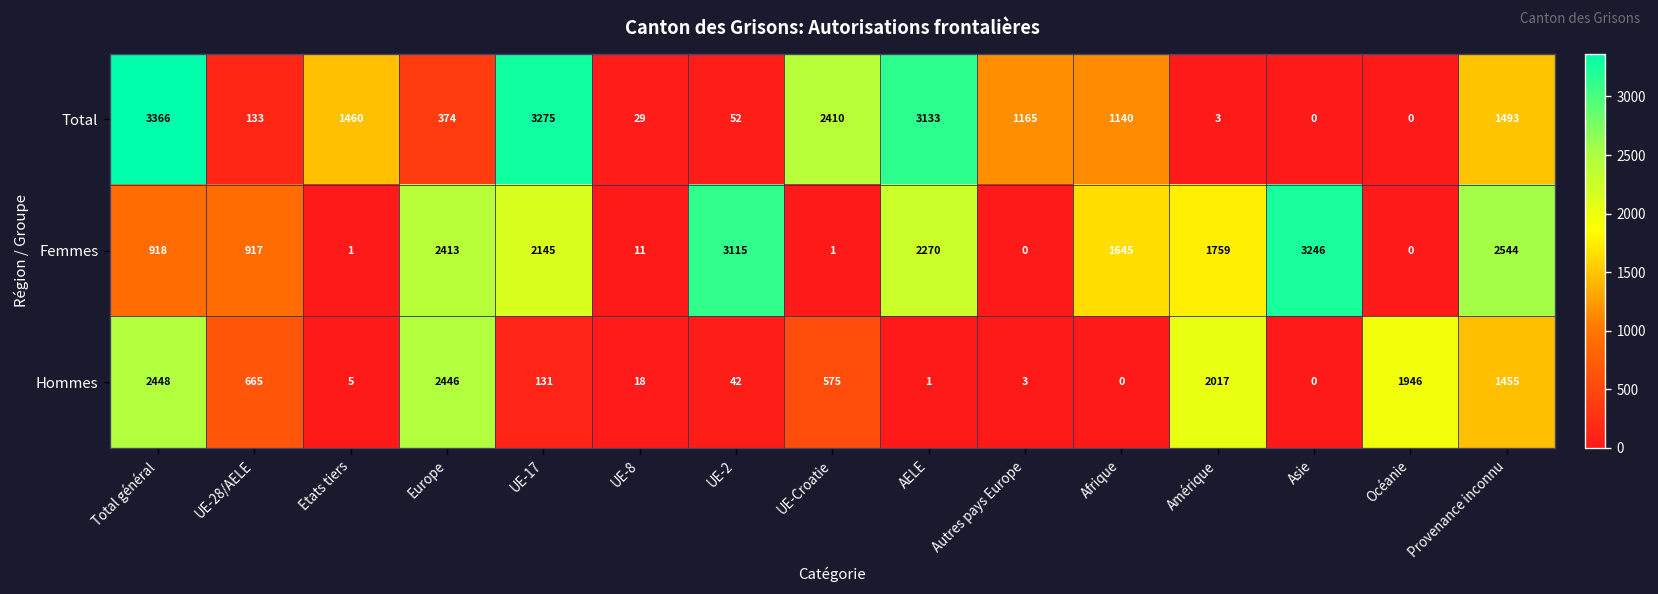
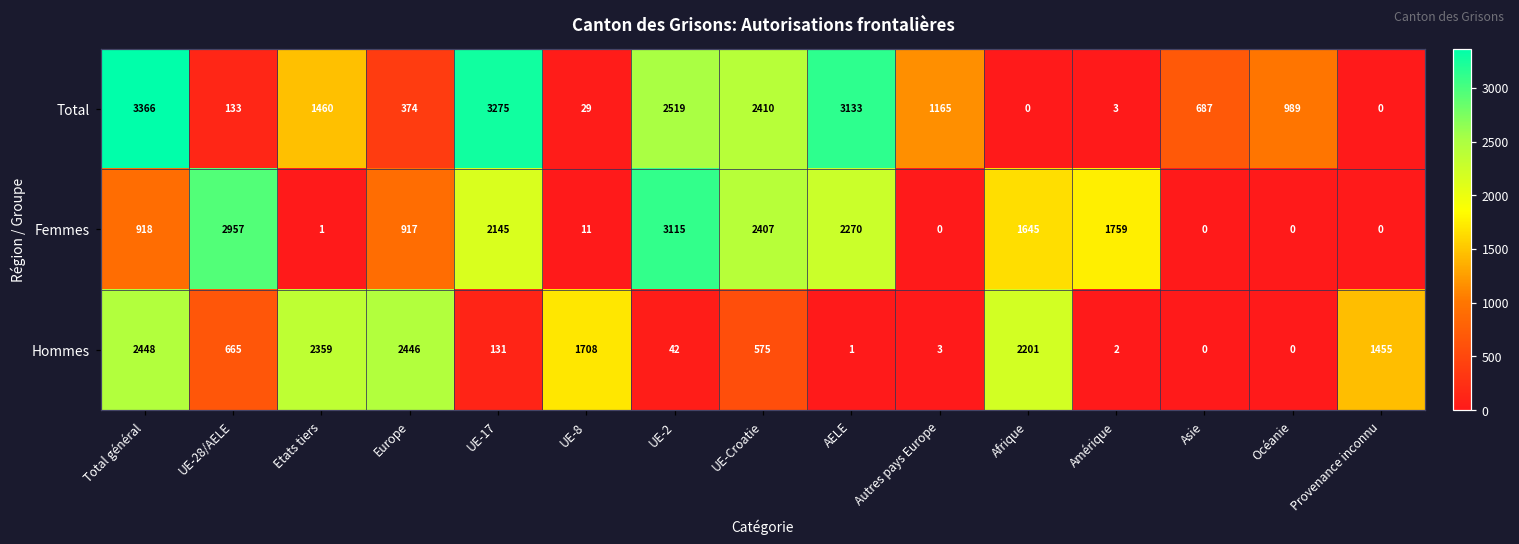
  {
    "Total": {
      "Total général": 3366,
      "UE-28/AELE": 133,
      "Etats tiers": 1460,
      "Europe": 374,
      "UE-17": 3275,
      "UE-8": 29,
-     "UE-2": 52,
+     "UE-2": 2519,
      "UE-Croatie": 2410,
      "AELE": 3133,
      "Autres pays Europe": 1165,
-     "Afrique": 1140,
+     "Afrique": 0,
      "Amérique": 3,
-     "Asie": 0,
-     "Océanie": 0,
-     "Provenance inconnu": 1493
+     "Asie": 687,
+     "Océanie": 989,
+     "Provenance inconnu": 0
    },
    "Femmes": {
      "Total général": 918,
-     "UE-28/AELE": 917,
+     "UE-28/AELE": 2957,
      "Etats tiers": 1,
-     "Europe": 2413,
+     "Europe": 917,
      "UE-17": 2145,
      "UE-8": 11,
      "UE-2": 3115,
-     "UE-Croatie": 1,
+     "UE-Croatie": 2407,
      "AELE": 2270,
      "Autres pays Europe": 0,
      "Afrique": 1645,
      "Amérique": 1759,
-     "Asie": 3246,
+     "Asie": 0,
      "Océanie": 0,
-     "Provenance inconnu": 2544
+     "Provenance inconnu": 0
    },
    "Hommes": {
      "Total général": 2448,
      "UE-28/AELE": 665,
-     "Etats tiers": 5,
+     "Etats tiers": 2359,
      "Europe": 2446,
      "UE-17": 131,
-     "UE-8": 18,
+     "UE-8": 1708,
      "UE-2": 42,
      "UE-Croatie": 575,
      "AELE": 1,
      "Autres pays Europe": 3,
-     "Afrique": 0,
-     "Amérique": 2017,
+     "Afrique": 2201,
+     "Amérique": 2,
      "Asie": 0,
-     "Océanie": 1946,
+     "Océanie": 0,
      "Provenance inconnu": 1455
    }
  }
